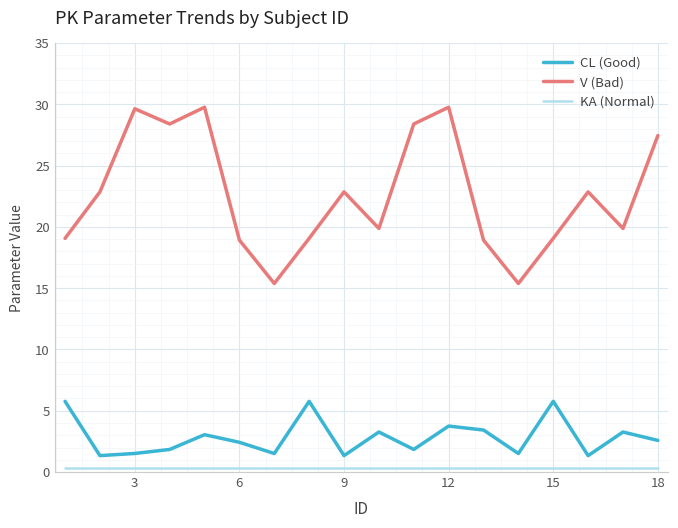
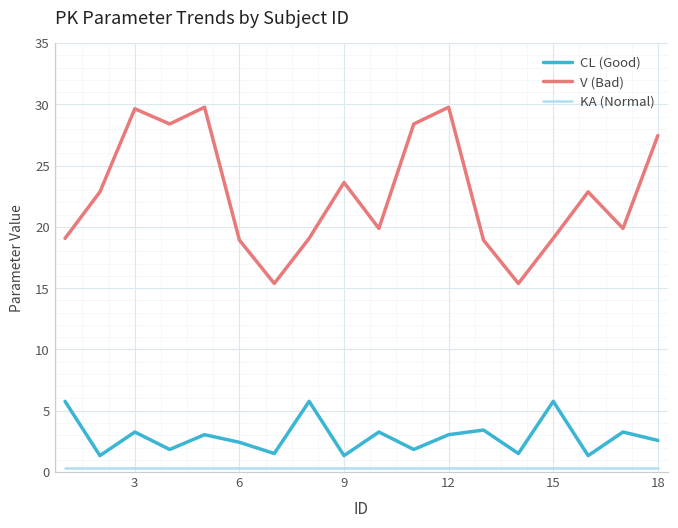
  {
    "CL (Good)": {
-     "3": 1.5,
+     "3": 3.3,
      "6": 2.4,
      "9": 1.3,
-     "12": 3.8,
+     "12": 3.0,
      "15": 5.8,
      "18": 2.6
    },
    "V (Bad)": {
      "3": 29.6,
      "6": 18.9,
-     "9": 22.9,
+     "9": 23.6,
      "12": 29.8,
      "15": 19.1,
      "18": 27.5
    },
    "KA (Normal)": {
      "3": 0.3,
      "6": 0.3,
      "9": 0.3,
      "12": 0.3,
      "15": 0.3,
      "18": 0.3
    }
  }
